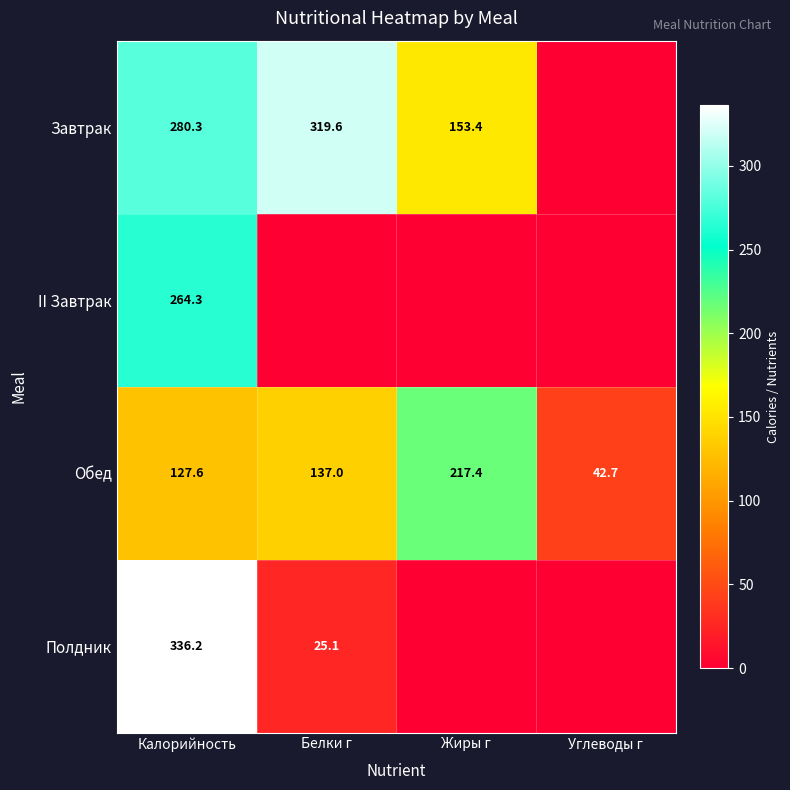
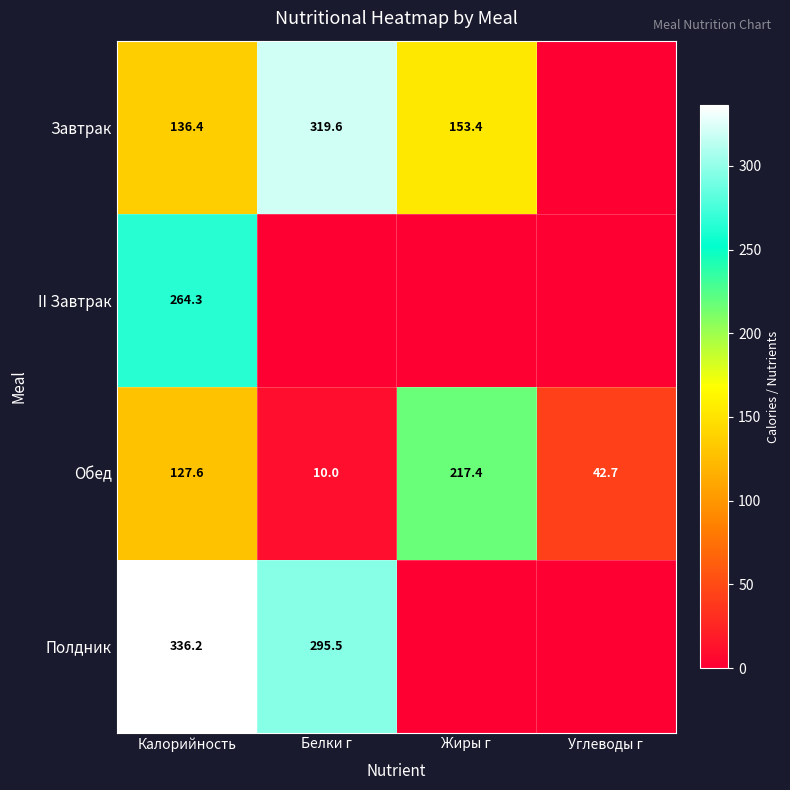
  {
    "Завтрак": {
-     "Калорийность": 280.3,
+     "Калорийность": 136.4,
      "Белки г": 319.6,
      "Жиры г": 153.4
    },
    "II Завтрак": {
      "Калорийность": 264.3
    },
    "Обед": {
      "Калорийность": 127.6,
-     "Белки г": 137.0,
+     "Белки г": 10.0,
      "Жиры г": 217.4,
      "Углеводы г": 42.7
    },
    "Полдник": {
      "Калорийность": 336.2,
-     "Белки г": 25.1
+     "Белки г": 295.5
    }
  }
